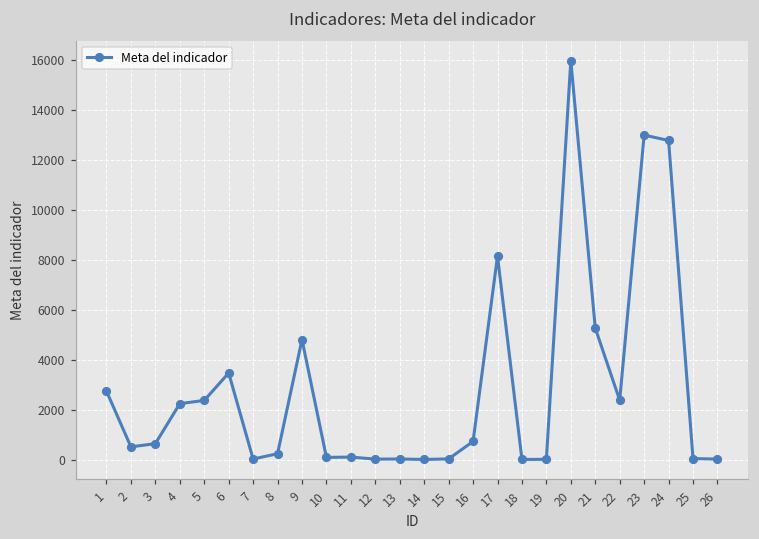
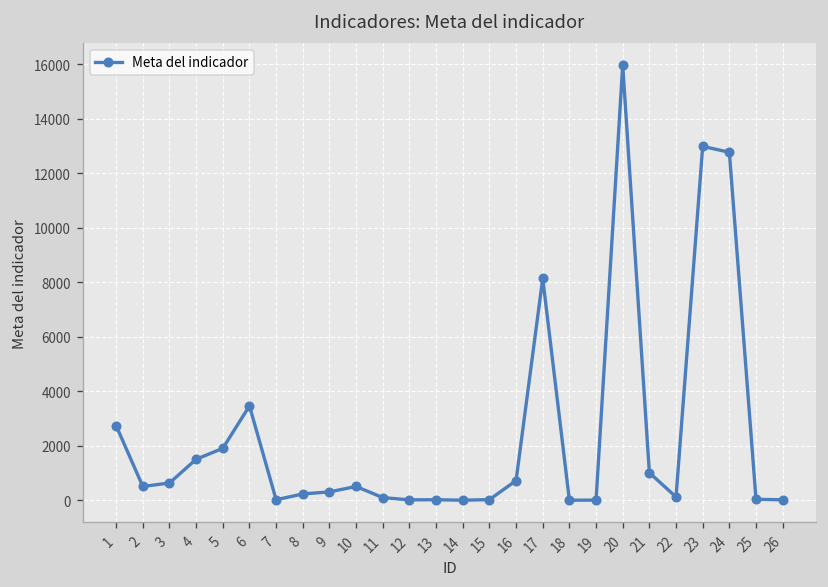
  {
    "1": 2700,
    "2": 500,
    "3": 600,
-   "4": 2200,
-   "5": 2400,
+   "4": 1500,
+   "5": 1900,
    "6": 3500,
    "7": 0,
    "8": 200,
-   "9": 4800,
-   "10": 100,
+   "9": 300,
+   "10": 500,
    "11": 100,
    "12": 0,
    "13": 0,
    "14": 0,
    "15": 0,
    "16": 700,
    "17": 8100,
    "18": 0,
    "19": 0,
    "20": 16000,
-   "21": 5300,
-   "22": 2400,
+   "21": 1000,
+   "22": 100,
    "23": 13000,
    "24": 12800,
    "25": 0,
    "26": 0
  }
